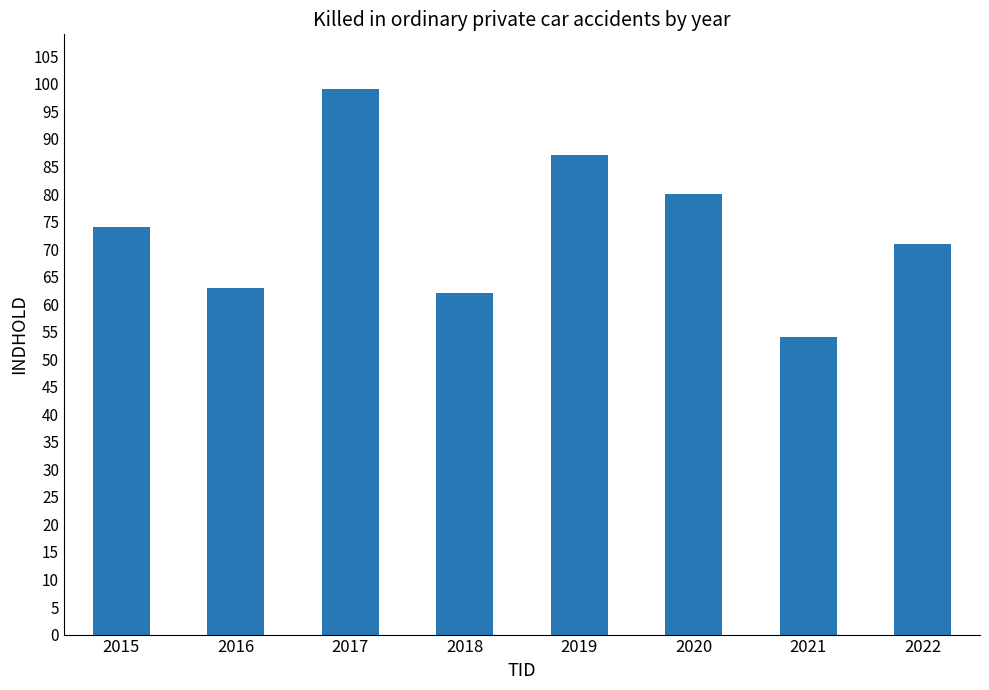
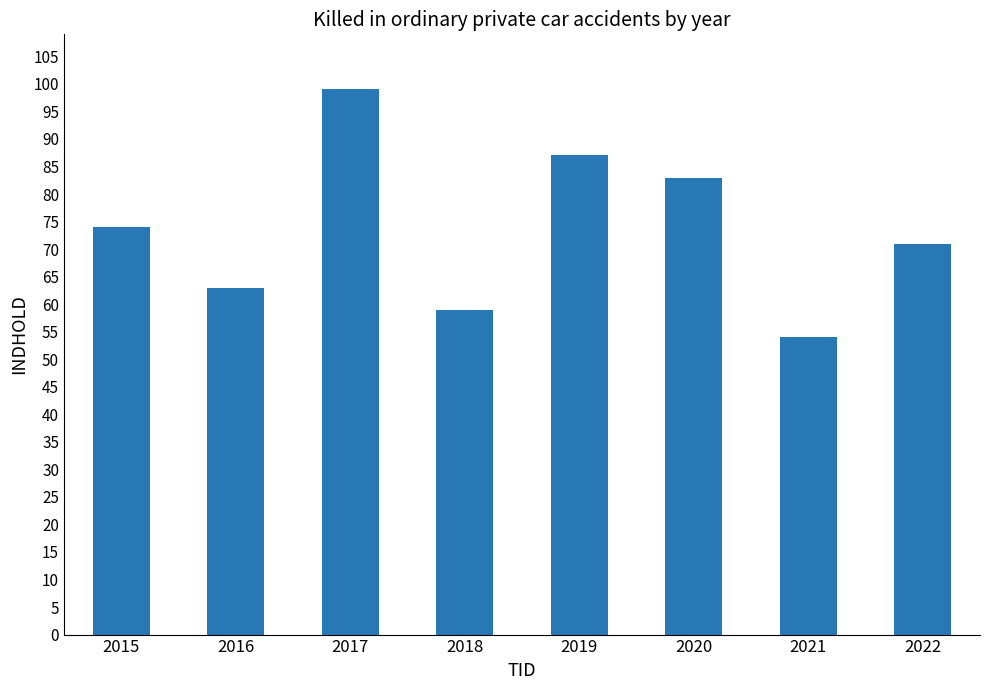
  {
    "2015": 74,
    "2016": 63,
    "2017": 99,
-   "2018": 62,
+   "2018": 59,
    "2019": 87,
-   "2020": 80,
+   "2020": 83,
    "2021": 54,
    "2022": 71
  }
